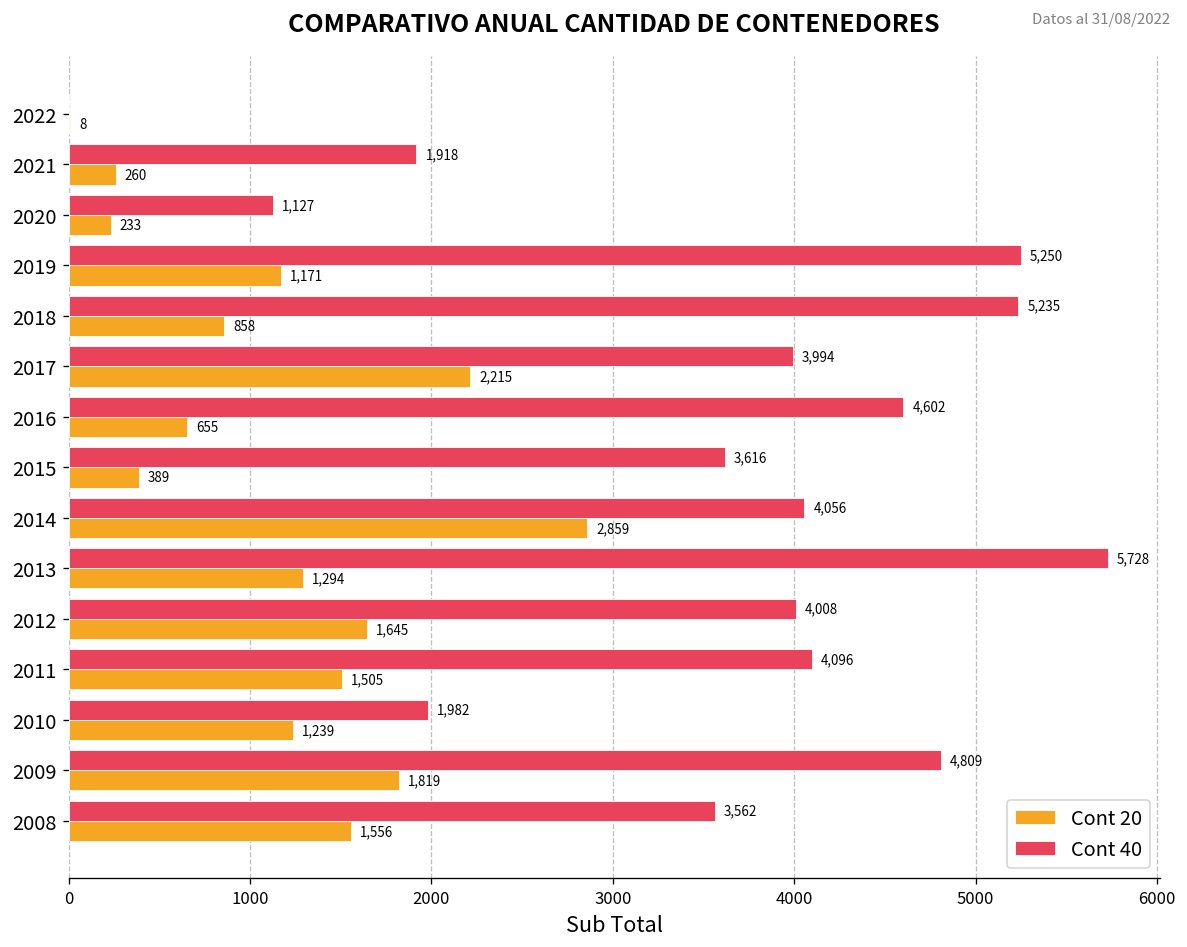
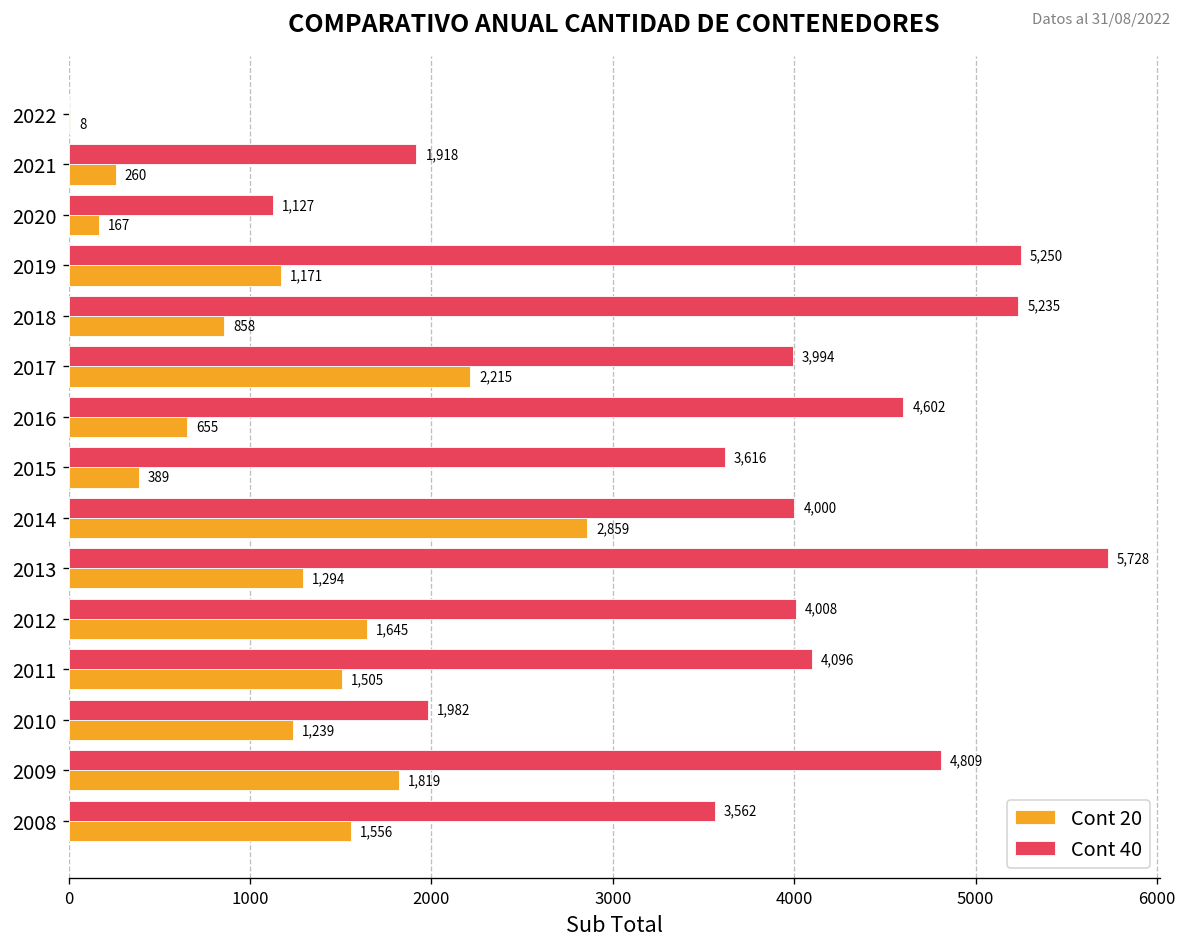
  {
    "Cont 20": {
      "2022": "8",
      "2021": "260",
-     "2020": "233",
+     "2020": "167",
      "2019": "1,171",
      "2018": "858",
      "2017": "2,215",
      "2016": "655",
      "2015": "389",
      "2014": "2,859",
      "2013": "1,294",
      "2012": "1,645",
      "2011": "1,505",
      "2010": "1,239",
      "2009": "1,819",
      "2008": "1,556"
    },
    "Cont 40": {
      "2021": "1,918",
      "2020": "1,127",
      "2019": "5,250",
      "2018": "5,235",
      "2017": "3,994",
      "2016": "4,602",
      "2015": "3,616",
-     "2014": "4,056",
+     "2014": "4,000",
      "2013": "5,728",
      "2012": "4,008",
      "2011": "4,096",
      "2010": "1,982",
      "2009": "4,809",
      "2008": "3,562"
    }
  }
